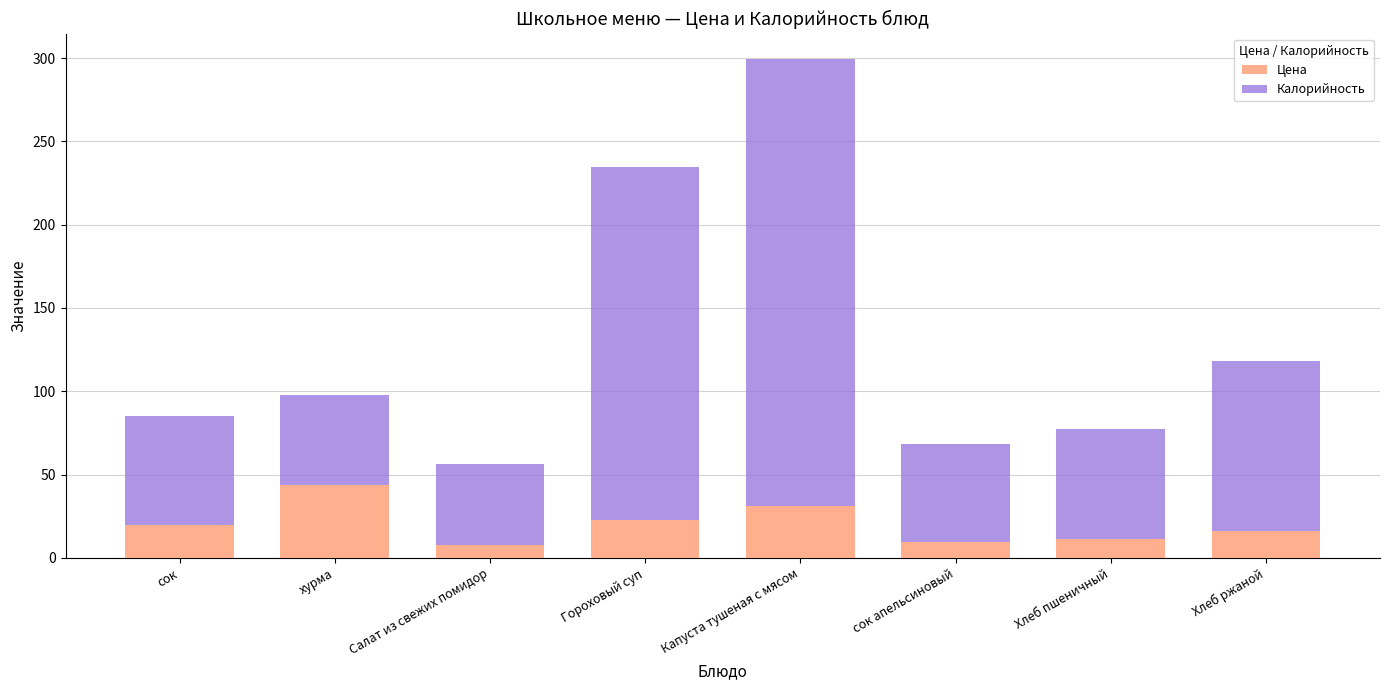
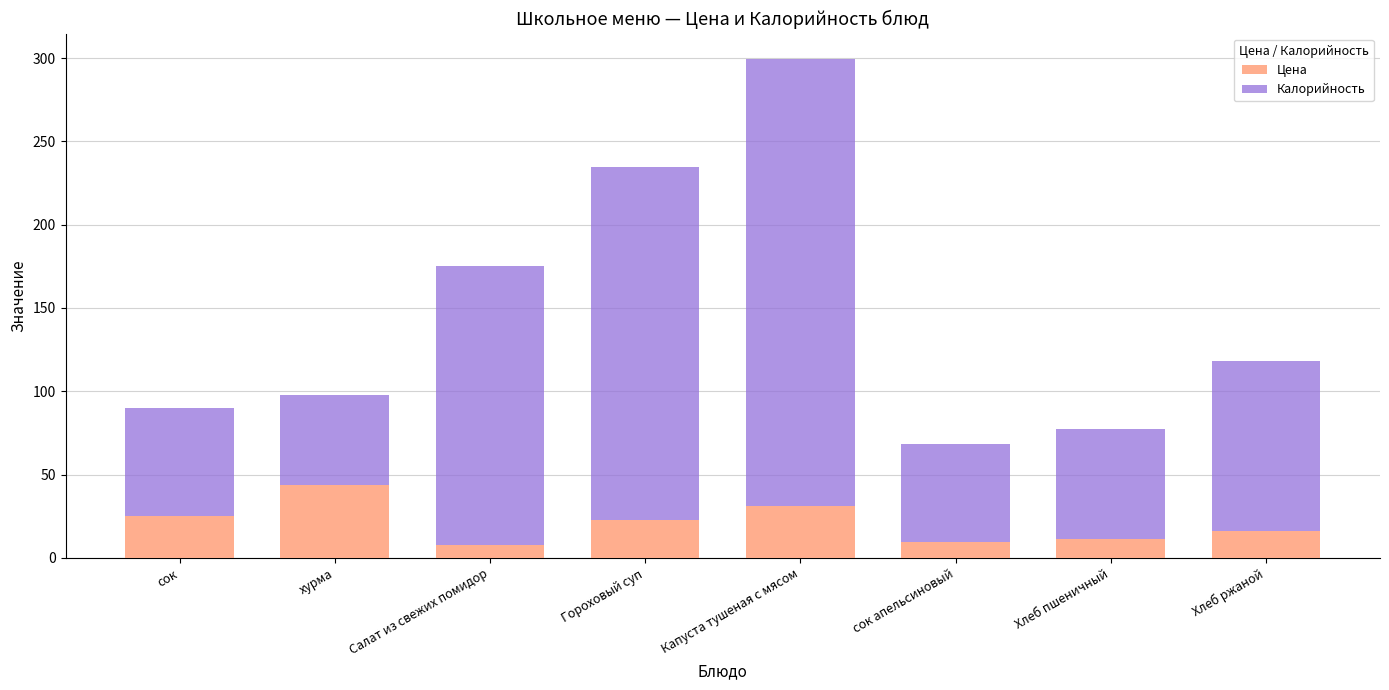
  {
    "Цена": {
-     "сок": 20,
+     "сок": 25,
      "хурма": 44,
      "Салат из свежих помидор": 8,
      "Гороховый суп": 23,
      "Капуста тушеная с мясом": 31,
      "сок апельсиновый": 10,
      "Хлеб пшеничный": 11,
      "Хлеб ржаной": 16
    },
    "Калорийность": {
      "сок": 65,
      "хурма": 54,
-     "Салат из свежих помидор": 48,
+     "Салат из свежих помидор": 167,
      "Гороховый суп": 212,
      "Капуста тушеная с мясом": 269,
      "сок апельсиновый": 59,
      "Хлеб пшеничный": 66,
      "Хлеб ржаной": 102
    }
  }
